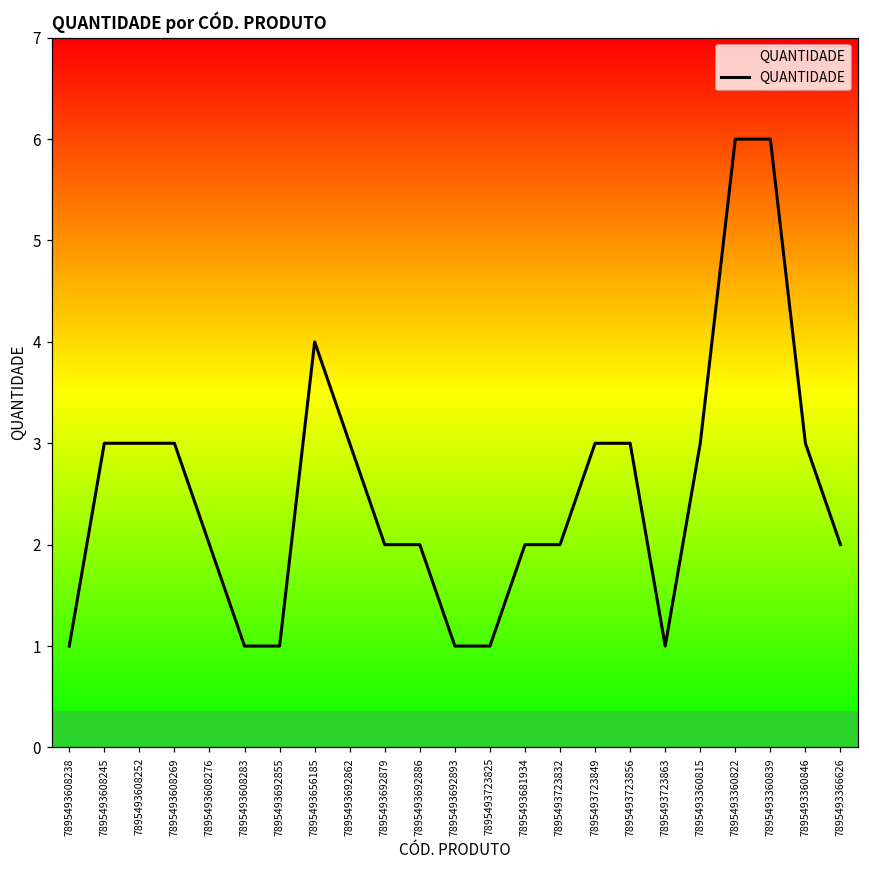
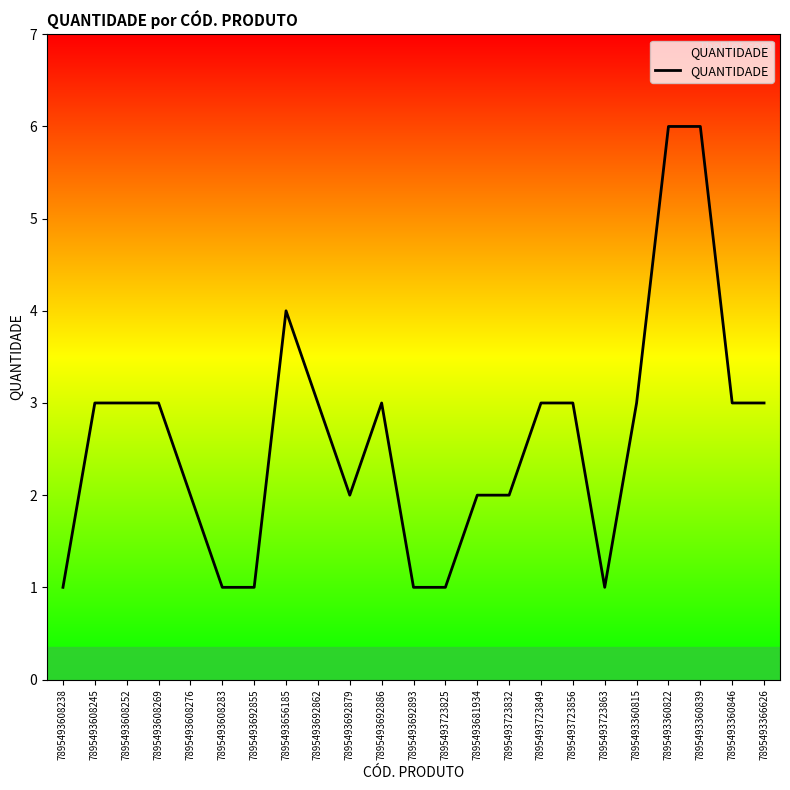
  {
    "7895493608238": 1,
    "7895493608245": 3,
    "7895493608252": 3,
    "7895493608269": 3,
    "7895493608276": 2,
    "7895493608283": 1,
    "7895493692855": 1,
    "7895493656185": 4,
    "7895493692862": 3,
    "7895493692879": 2,
-   "7895493692886": 2,
+   "7895493692886": 3,
    "7895493692893": 1,
    "7895493723825": 1,
    "7895493681934": 2,
    "7895493723832": 2,
    "7895493723849": 3,
    "7895493723856": 3,
    "7895493723863": 1,
    "7895493360815": 3,
    "7895493360822": 6,
    "7895493360839": 6,
    "7895493360846": 3,
-   "7895493366626": 2
+   "7895493366626": 3
  }
